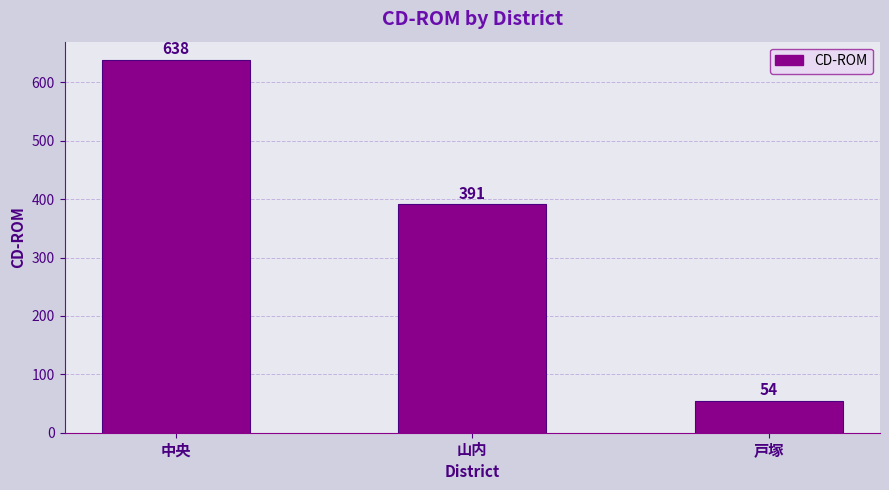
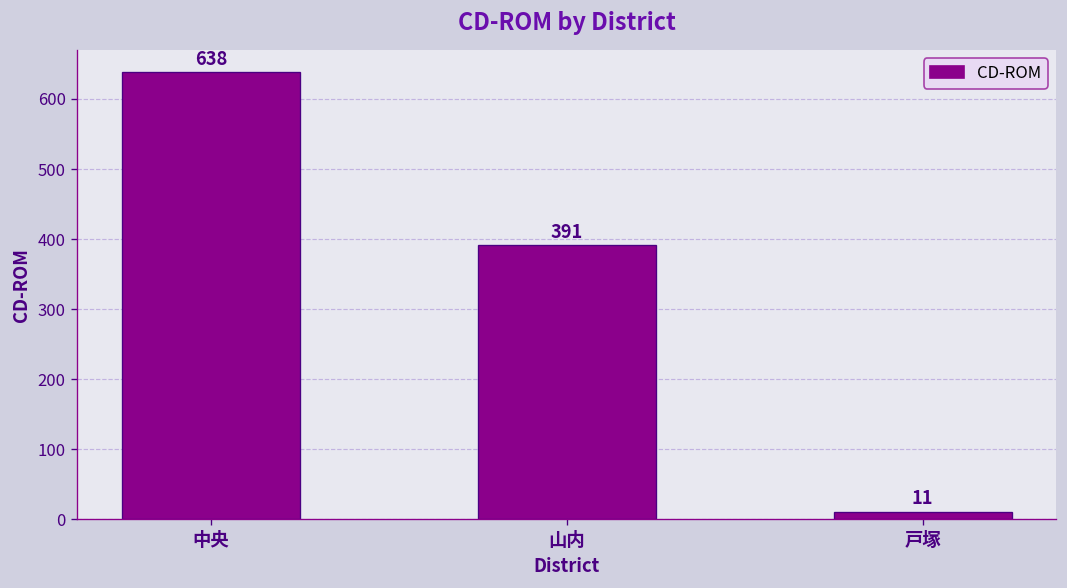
  {
    "中央": 638,
    "山内": 391,
-   "戸塚": 54
+   "戸塚": 11
  }
